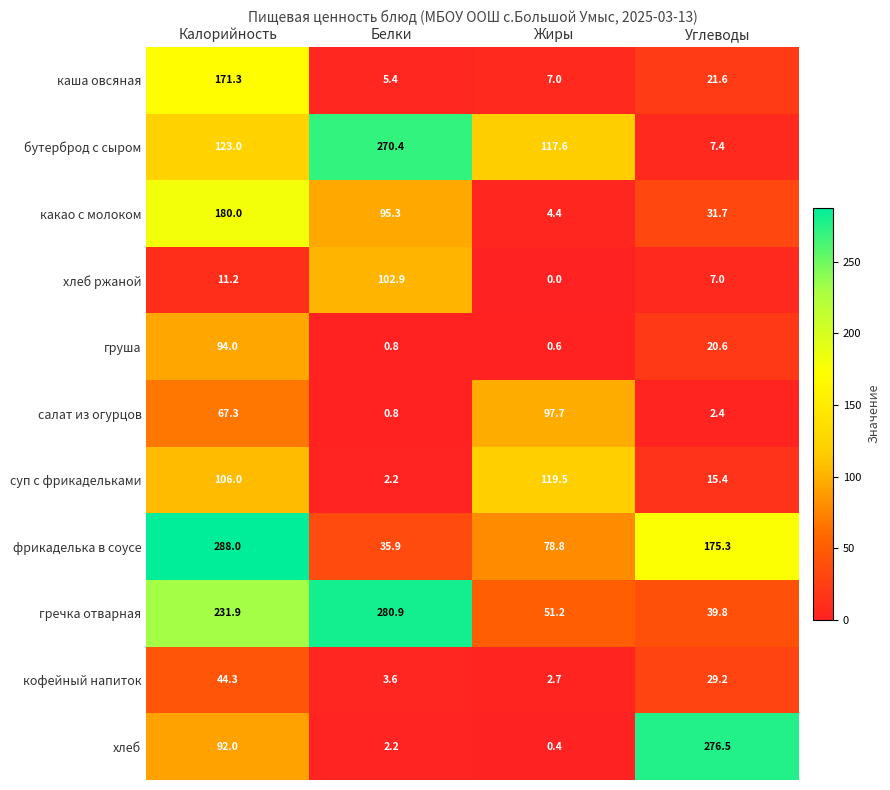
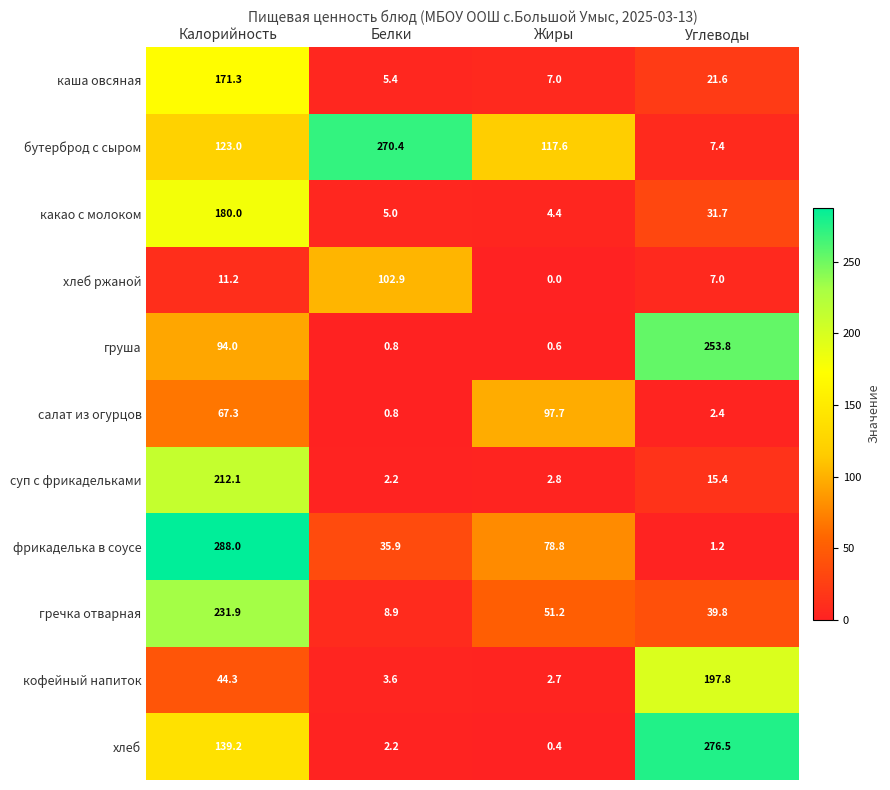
  {
    "каша овсяная": {
      "Калорийность": 171.3,
      "Белки": 5.4,
      "Жиры": 7.0,
      "Углеводы": 21.6
    },
    "бутерброд с сыром": {
      "Калорийность": 123.0,
      "Белки": 270.4,
      "Жиры": 117.6,
      "Углеводы": 7.4
    },
    "какао с молоком": {
      "Калорийность": 180.0,
-     "Белки": 95.3,
+     "Белки": 5.0,
      "Жиры": 4.4,
      "Углеводы": 31.7
    },
    "хлеб ржаной": {
      "Калорийность": 11.2,
      "Белки": 102.9,
      "Жиры": 0.0,
      "Углеводы": 7.0
    },
    "груша": {
      "Калорийность": 94.0,
      "Белки": 0.8,
      "Жиры": 0.6,
-     "Углеводы": 20.6
+     "Углеводы": 253.8
    },
    "салат из огурцов": {
      "Калорийность": 67.3,
      "Белки": 0.8,
      "Жиры": 97.7,
      "Углеводы": 2.4
    },
    "суп с фрикадельками": {
-     "Калорийность": 106.0,
+     "Калорийность": 212.1,
      "Белки": 2.2,
-     "Жиры": 119.5,
+     "Жиры": 2.8,
      "Углеводы": 15.4
    },
    "фрикаделька в соусе": {
      "Калорийность": 288.0,
      "Белки": 35.9,
      "Жиры": 78.8,
-     "Углеводы": 175.3
+     "Углеводы": 1.2
    },
    "гречка отварная": {
      "Калорийность": 231.9,
-     "Белки": 280.9,
+     "Белки": 8.9,
      "Жиры": 51.2,
      "Углеводы": 39.8
    },
    "кофейный напиток": {
      "Калорийность": 44.3,
      "Белки": 3.6,
      "Жиры": 2.7,
-     "Углеводы": 29.2
+     "Углеводы": 197.8
    },
    "хлеб": {
-     "Калорийность": 92.0,
+     "Калорийность": 139.2,
      "Белки": 2.2,
      "Жиры": 0.4,
      "Углеводы": 276.5
    }
  }
